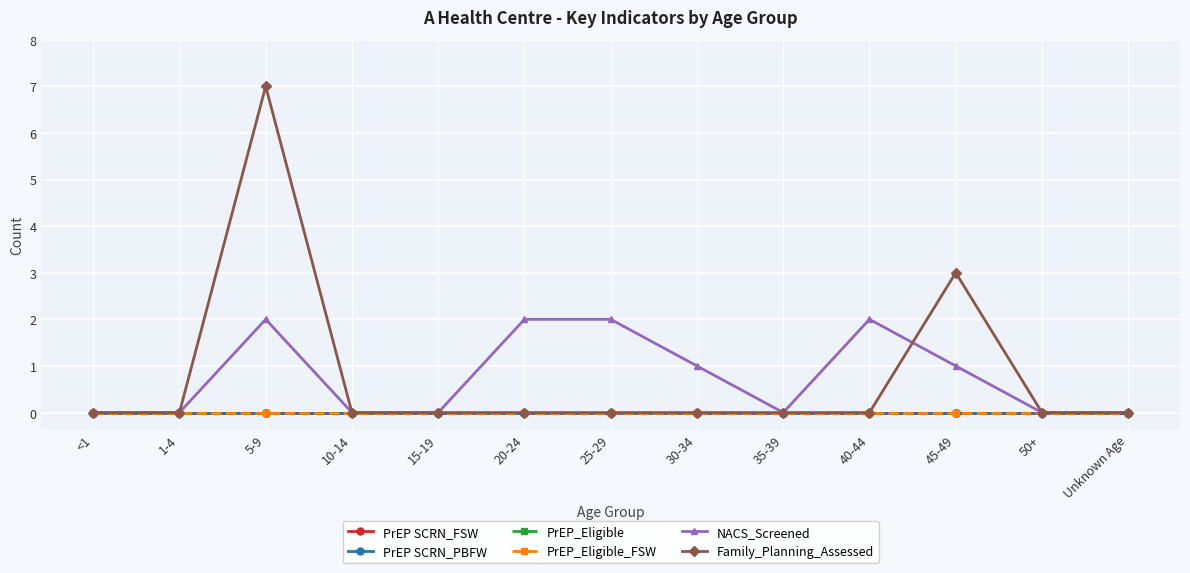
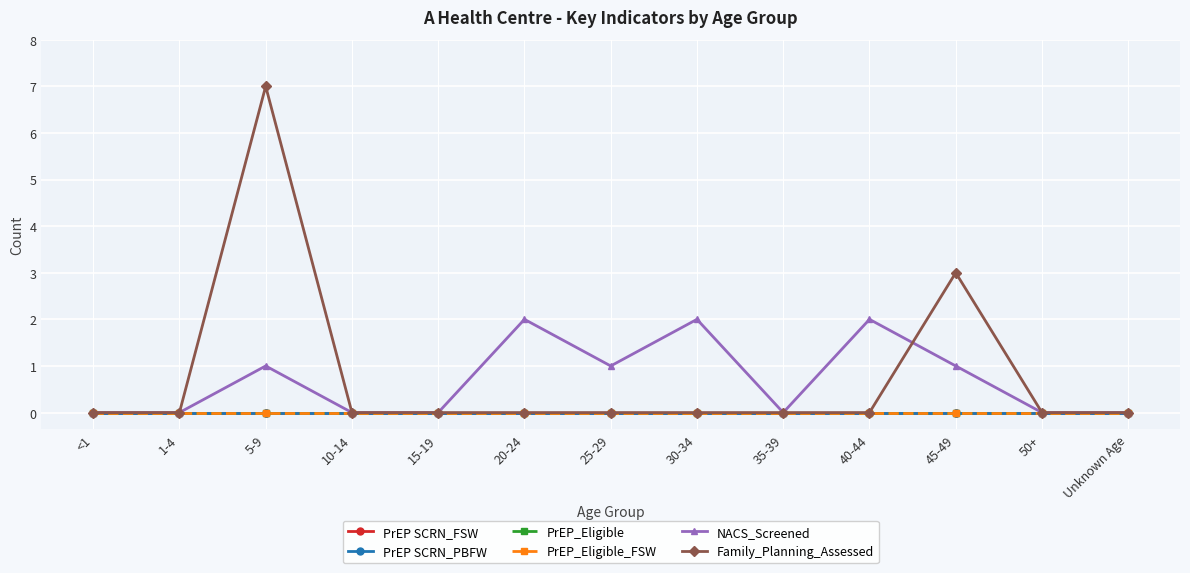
  {
    "PrEP_Eligible_FSW": {
      "5-9": 0,
      "45-49": 0
    },
    "NACS_Screened": {
-     "5-9": 2,
+     "5-9": 1,
      "20-24": 2,
-     "25-29": 2,
-     "30-34": 1,
+     "25-29": 1,
+     "30-34": 2,
      "40-44": 2,
      "45-49": 1
    },
    "Family_Planning_Assessed": {
      "5-9": 7,
      "45-49": 3
    }
  }
